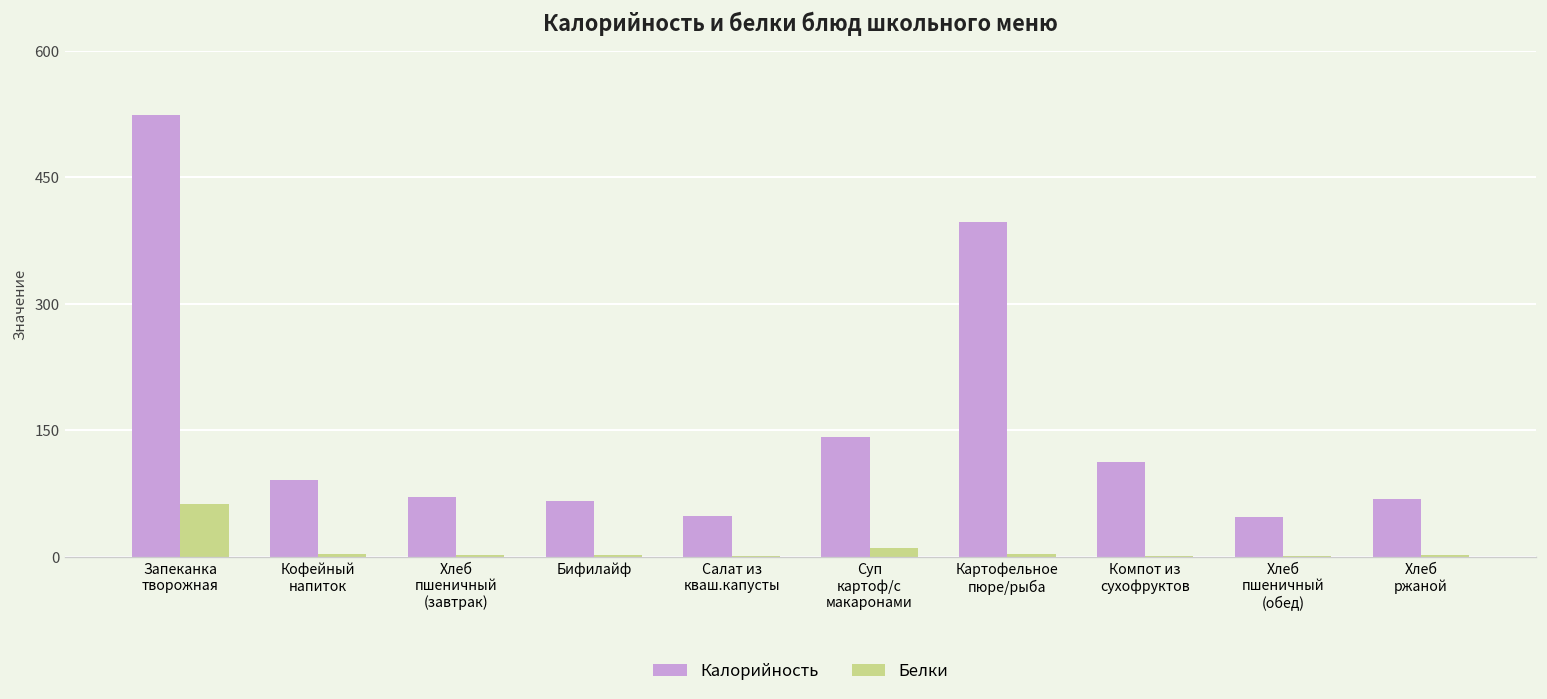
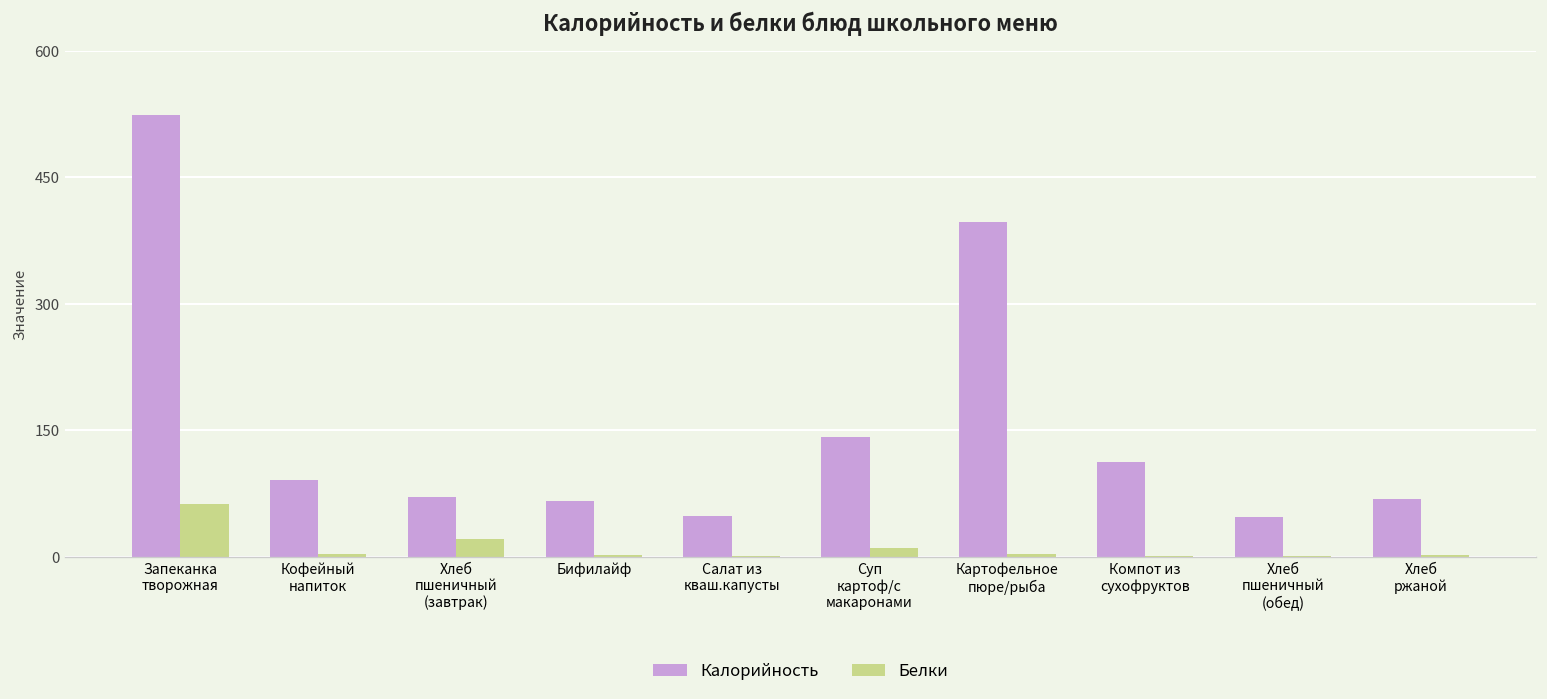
  {
    "Калорийность": {
      "Запеканка творожная": 520,
      "Кофейный напиток": 90,
      "Хлеб пшеничный (завтрак)": 70,
      "Бифилайф": 70,
      "Салат из кваш.капусты": 50,
      "Суп картоф/с макаронами": 140,
      "Картофельное пюре/рыба": 400,
      "Компот из сухофруктов": 110,
      "Хлеб пшеничный (обед)": 50,
      "Хлеб ржаной": 70
    },
    "Белки": {
      "Запеканка творожная": 60,
      "Кофейный напиток": 0,
-     "Хлеб пшеничный (завтрак)": 0,
+     "Хлеб пшеничный (завтрак)": 20,
      "Суп картоф/с макаронами": 10
    }
  }
